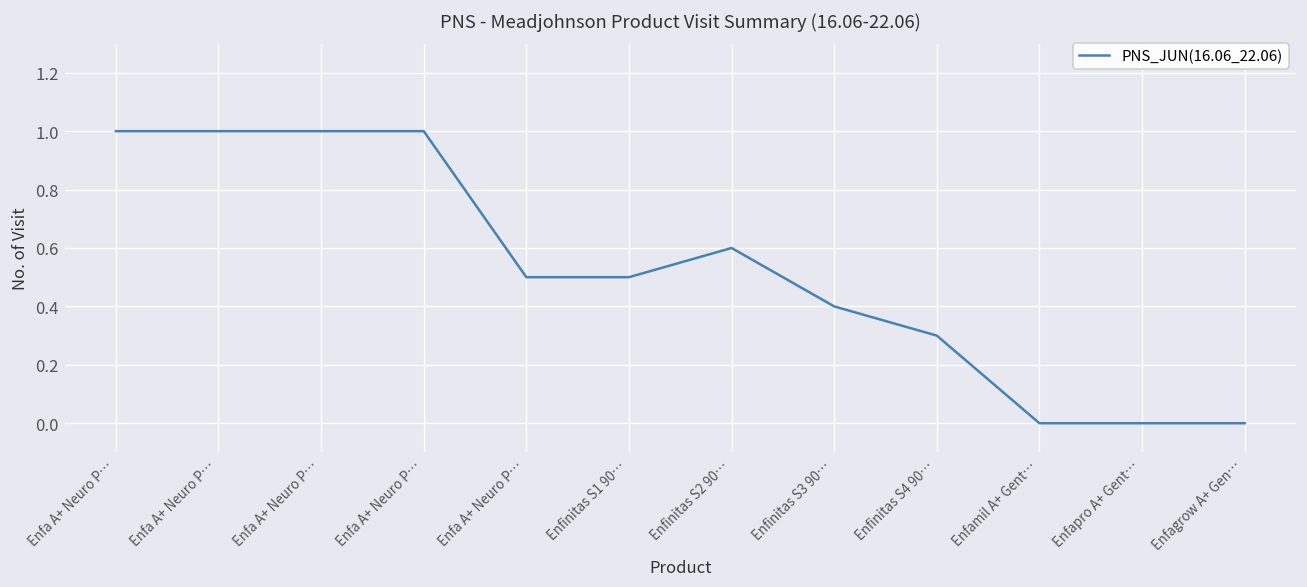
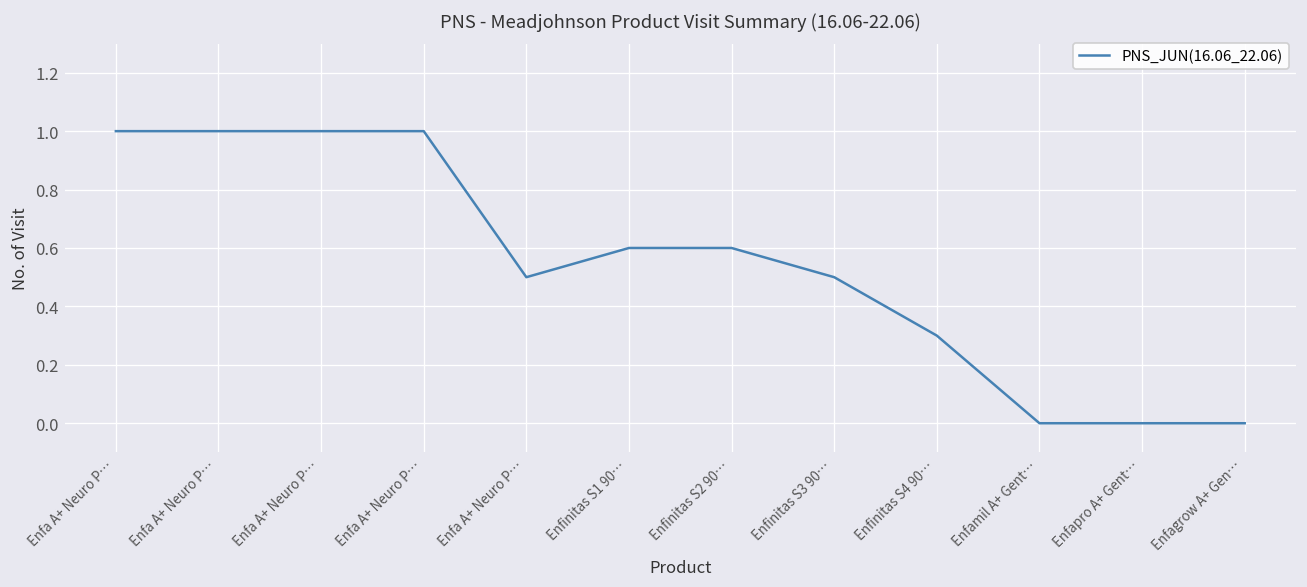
  {
-   "Enfinitas S1 90…": 0.5,
+   "Enfinitas S1 90…": 0.6,
    "Enfinitas S2 90…": 0.6,
-   "Enfinitas S3 90…": 0.4,
+   "Enfinitas S3 90…": 0.5,
    "Enfinitas S4 90…": 0.3,
    "Enfamil A+ Gent…": 0.0,
    "Enfapro A+ Gent…": 0.0,
    "Enfagrow A+ Gen…": 0.0
  }
